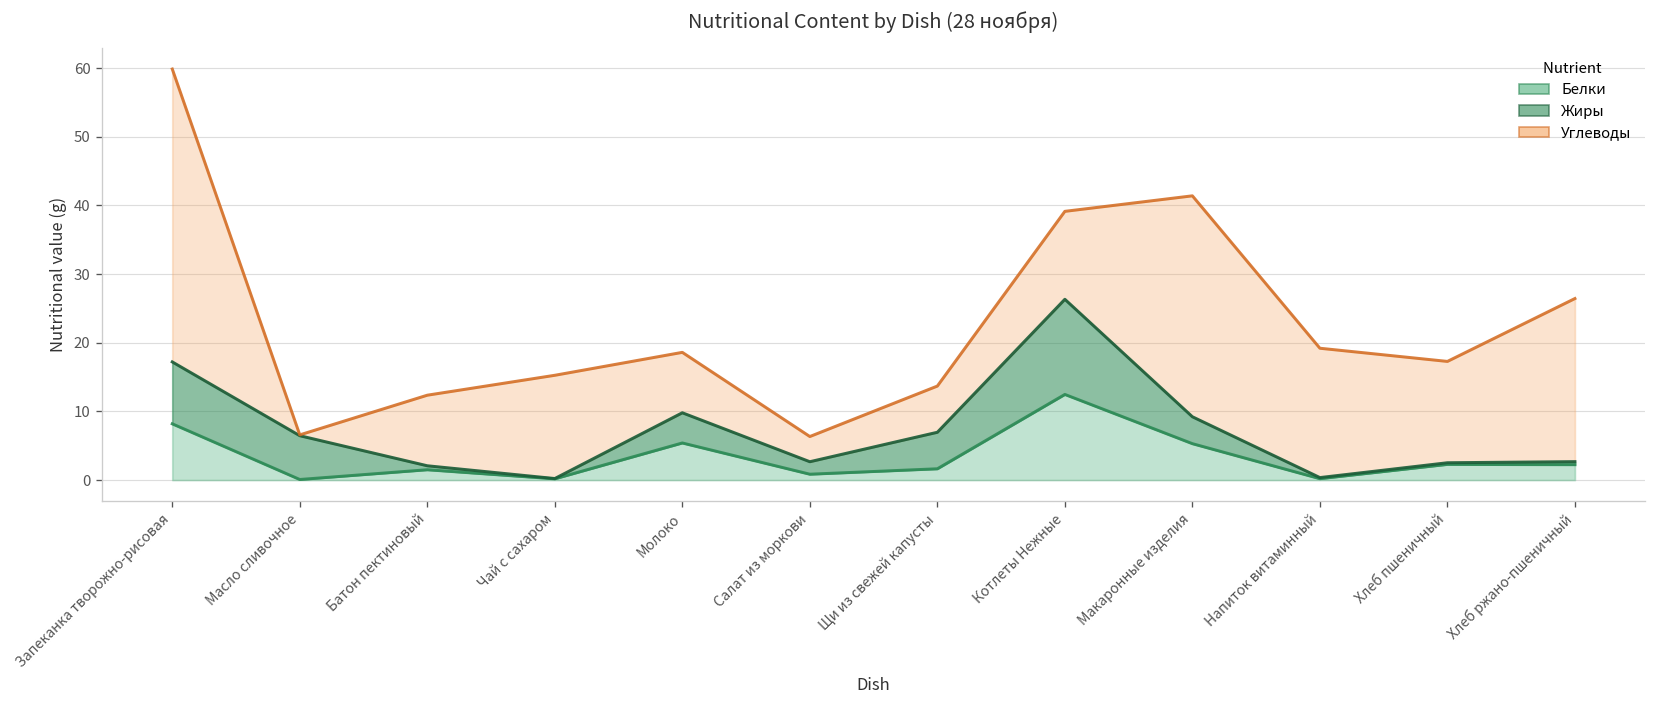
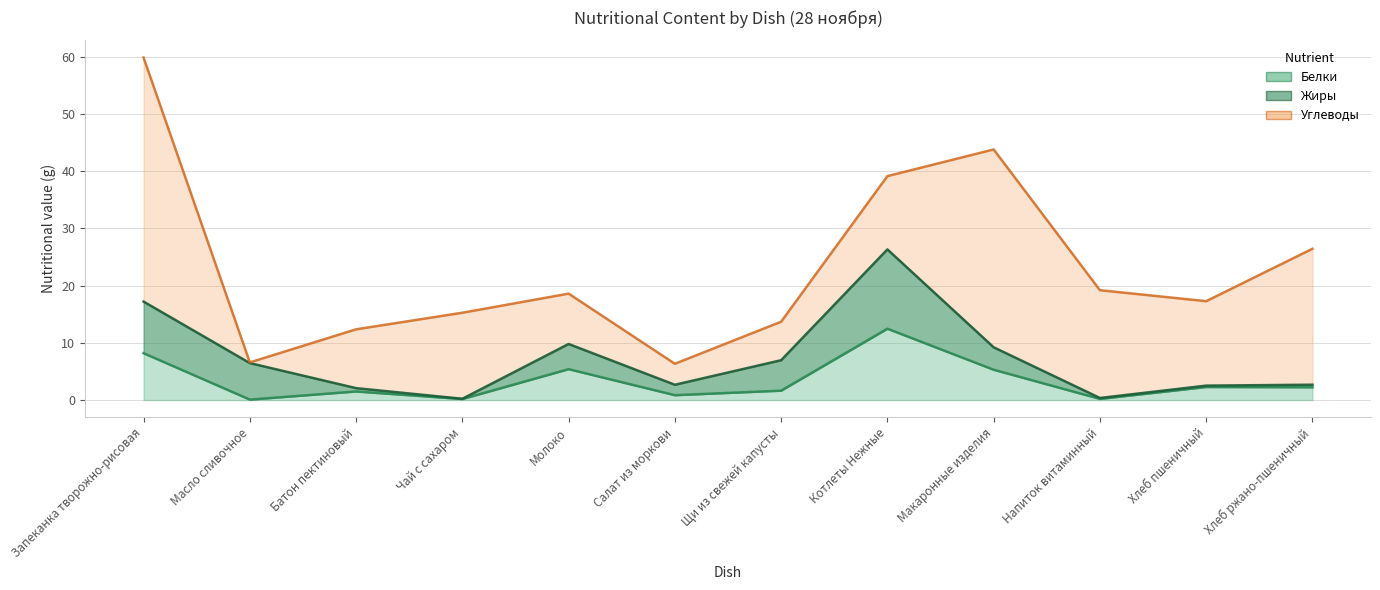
  {
    "Белки": {
      "Запеканка творожно-рисовая": 8,
      "Масло сливочное": 0,
      "Батон пектиновый": 2,
      "Молоко": 5,
      "Салат из моркови": 1,
      "Щи из свежей капусты": 2,
      "Котлеты Нежные": 12,
      "Макаронные изделия": 5
    },
    "Жиры": {
      "Запеканка творожно-рисовая": 9,
      "Батон пектиновый": 1,
      "Молоко": 4,
      "Салат из моркови": 2,
      "Щи из свежей капусты": 5,
      "Котлеты Нежные": 14,
      "Макаронные изделия": 4
    },
    "Углеводы": {
      "Запеканка творожно-рисовая": 43,
      "Батон пектиновый": 10,
      "Чай с сахаром": 15,
      "Молоко": 9,
      "Салат из моркови": 4,
      "Щи из свежей капусты": 7,
      "Котлеты Нежные": 13,
-     "Макаронные изделия": 32,
+     "Макаронные изделия": 35,
      "Напиток витаминный": 19,
      "Хлеб пшеничный": 15,
      "Хлеб ржано-пшеничный": 24
    }
  }
